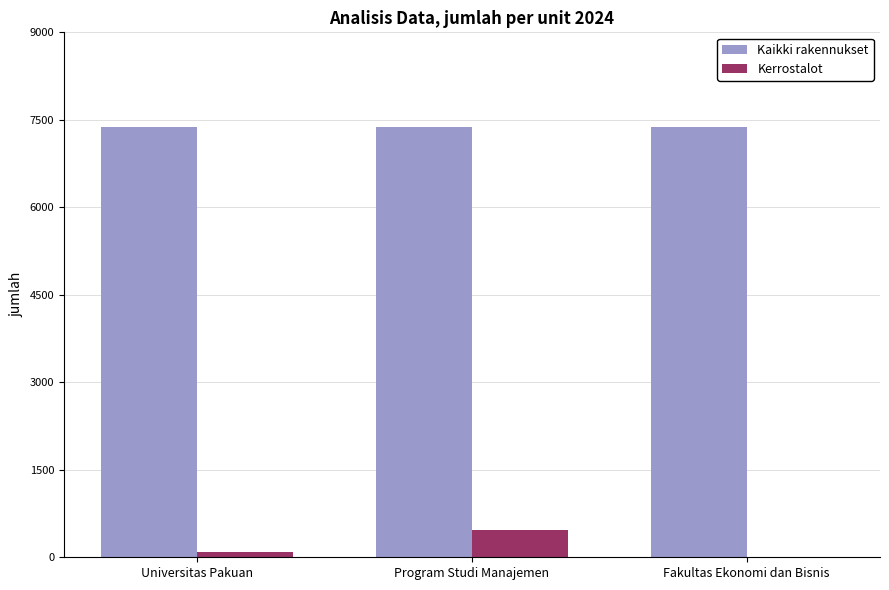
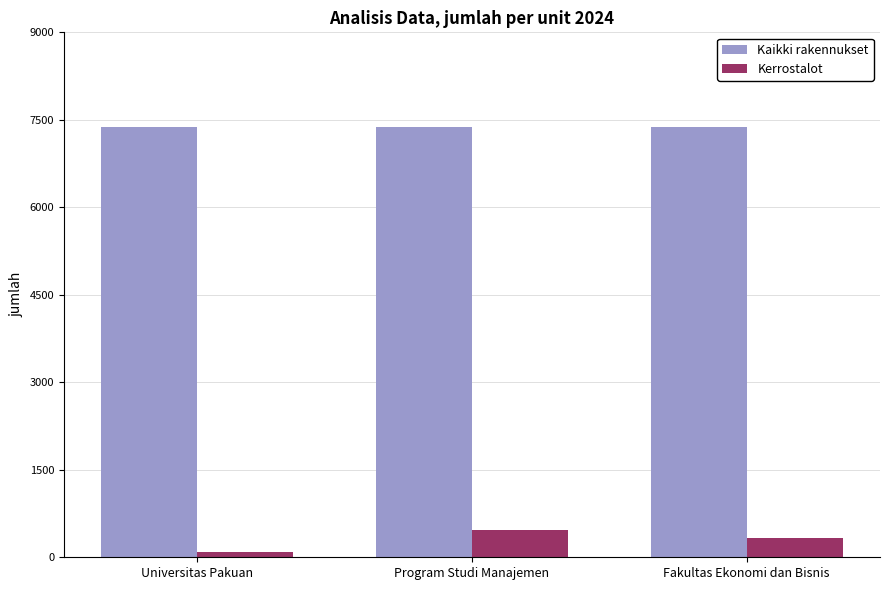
  {
    "Kaikki rakennukset": {
      "Universitas Pakuan": 7400,
      "Program Studi Manajemen": 7400,
      "Fakultas Ekonomi dan Bisnis": 7400
    },
    "Kerrostalot": {
      "Universitas Pakuan": 100,
      "Program Studi Manajemen": 500,
-     "Fakultas Ekonomi dan Bisnis": 0
+     "Fakultas Ekonomi dan Bisnis": 300
    }
  }
